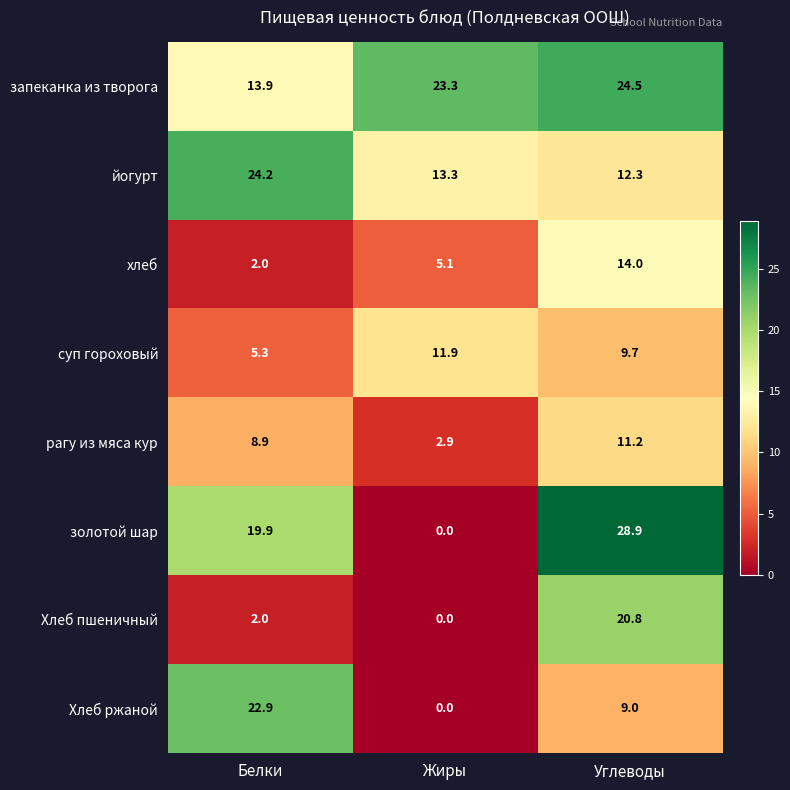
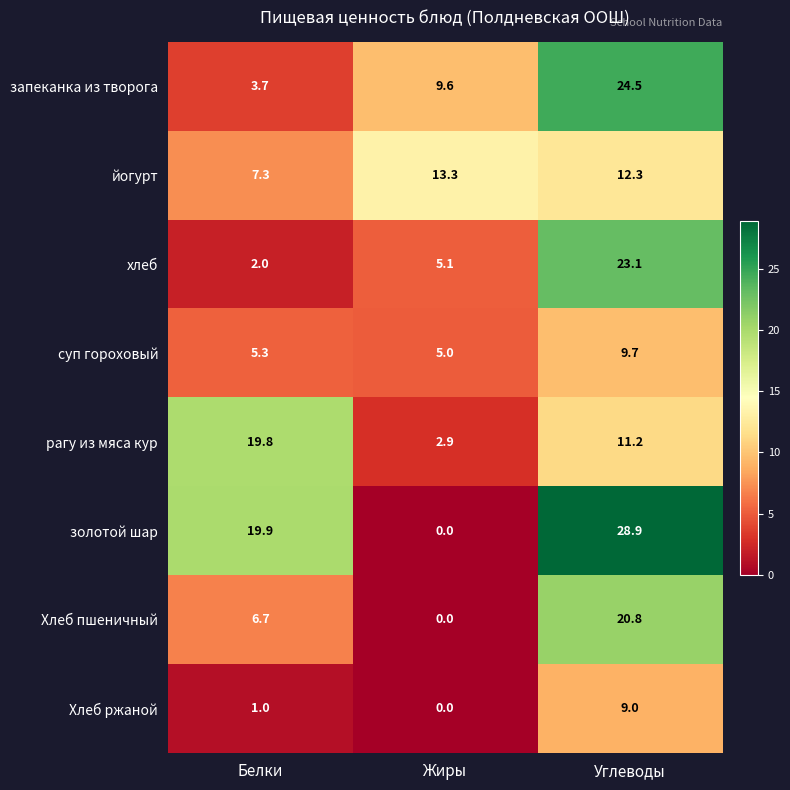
  {
    "запеканка из творога": {
-     "Белки": 13.9,
-     "Жиры": 23.3,
+     "Белки": 3.7,
+     "Жиры": 9.6,
      "Углеводы": 24.5
    },
    "йогурт": {
-     "Белки": 24.2,
+     "Белки": 7.3,
      "Жиры": 13.3,
      "Углеводы": 12.3
    },
    "хлеб": {
      "Белки": 2.0,
      "Жиры": 5.1,
-     "Углеводы": 14.0
+     "Углеводы": 23.1
    },
    "суп гороховый": {
      "Белки": 5.3,
-     "Жиры": 11.9,
+     "Жиры": 5.0,
      "Углеводы": 9.7
    },
    "рагу из мяса кур": {
-     "Белки": 8.9,
+     "Белки": 19.8,
      "Жиры": 2.9,
      "Углеводы": 11.2
    },
    "золотой шар": {
      "Белки": 19.9,
      "Жиры": 0.0,
      "Углеводы": 28.9
    },
    "Хлеб пшеничный": {
-     "Белки": 2.0,
+     "Белки": 6.7,
      "Жиры": 0.0,
      "Углеводы": 20.8
    },
    "Хлеб ржаной": {
-     "Белки": 22.9,
+     "Белки": 1.0,
      "Жиры": 0.0,
      "Углеводы": 9.0
    }
  }
